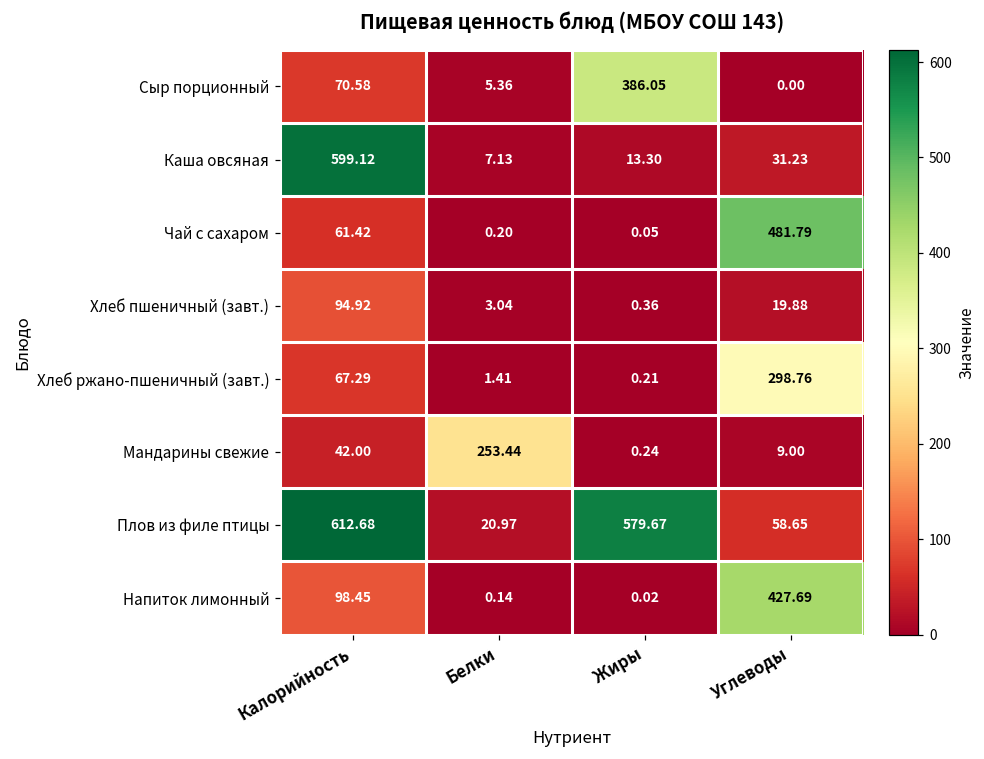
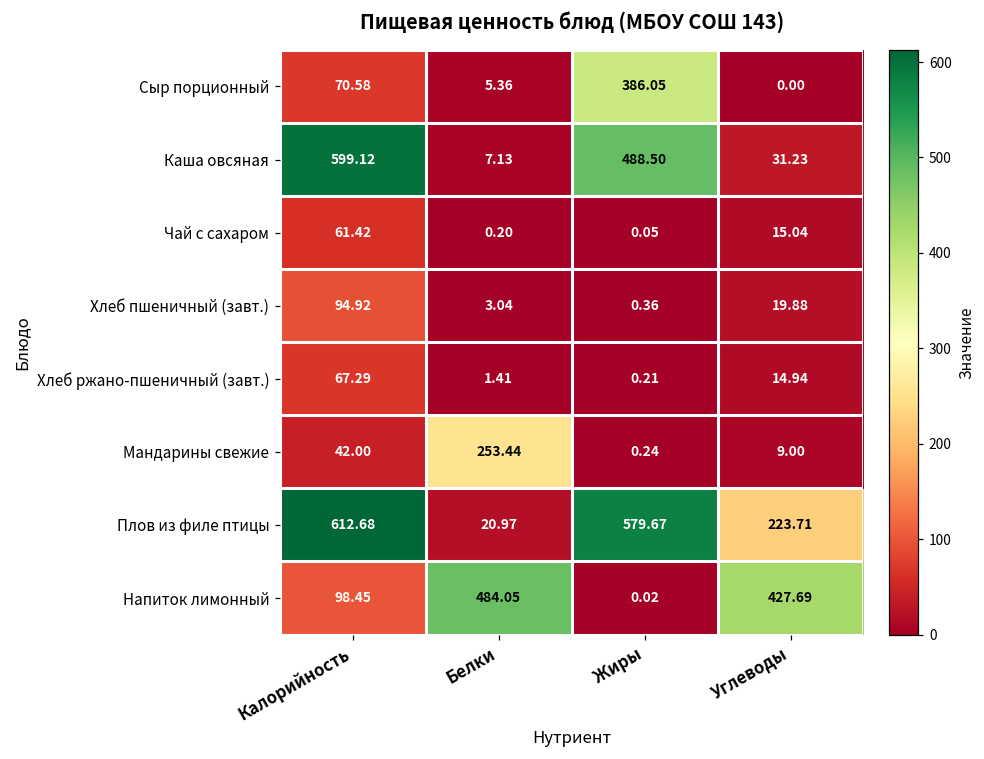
  {
    "Сыр порционный": {
      "Калорийность": 70.58,
      "Белки": 5.36,
      "Жиры": 386.05,
      "Углеводы": 0.00
    },
    "Каша овсяная": {
      "Калорийность": 599.12,
      "Белки": 7.13,
-     "Жиры": 13.30,
+     "Жиры": 488.50,
      "Углеводы": 31.23
    },
    "Чай с сахаром": {
      "Калорийность": 61.42,
      "Белки": 0.20,
      "Жиры": 0.05,
-     "Углеводы": 481.79
+     "Углеводы": 15.04
    },
    "Хлеб пшеничный (завт.)": {
      "Калорийность": 94.92,
      "Белки": 3.04,
      "Жиры": 0.36,
      "Углеводы": 19.88
    },
    "Хлеб ржано-пшеничный (завт.)": {
      "Калорийность": 67.29,
      "Белки": 1.41,
      "Жиры": 0.21,
-     "Углеводы": 298.76
+     "Углеводы": 14.94
    },
    "Мандарины свежие": {
      "Калорийность": 42.00,
      "Белки": 253.44,
      "Жиры": 0.24,
      "Углеводы": 9.00
    },
    "Плов из филе птицы": {
      "Калорийность": 612.68,
      "Белки": 20.97,
      "Жиры": 579.67,
-     "Углеводы": 58.65
+     "Углеводы": 223.71
    },
    "Напиток лимонный": {
      "Калорийность": 98.45,
-     "Белки": 0.14,
+     "Белки": 484.05,
      "Жиры": 0.02,
      "Углеводы": 427.69
    }
  }
